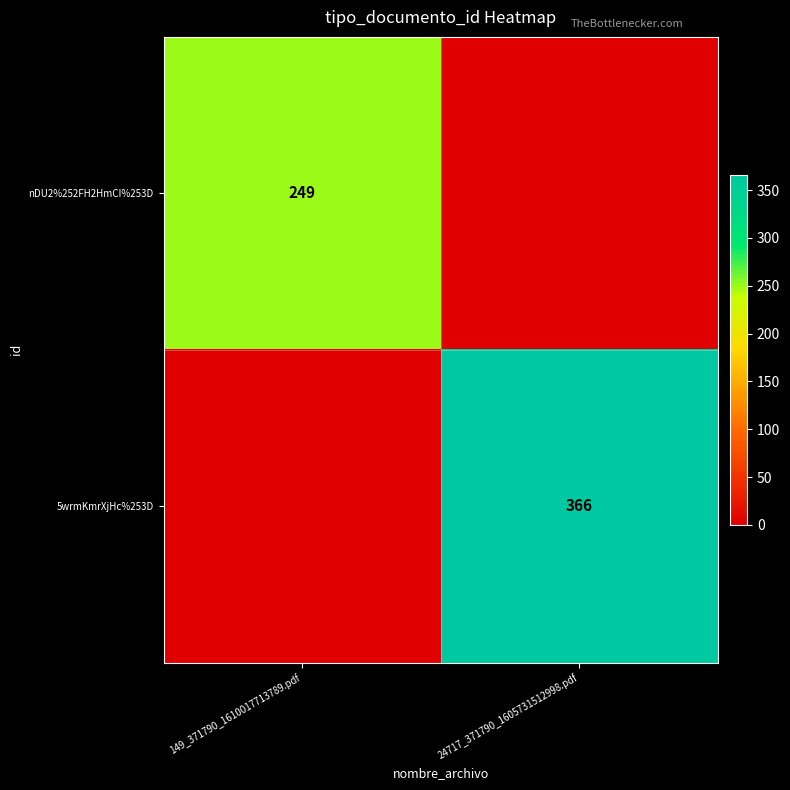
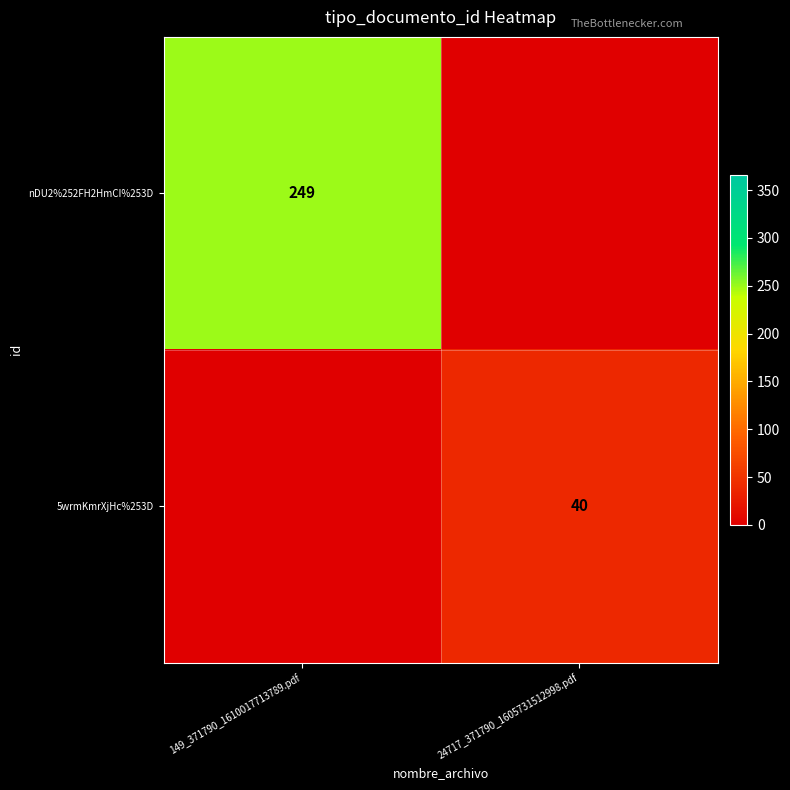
  {
    "nDU2%252FH2HmCI%253D": {
      "149_371790_1610017713789.pdf": 249
    },
    "5wrmKmrXjHc%253D": {
-     "24717_371790_1605731512998.pdf": 366
+     "24717_371790_1605731512998.pdf": 40
    }
  }
